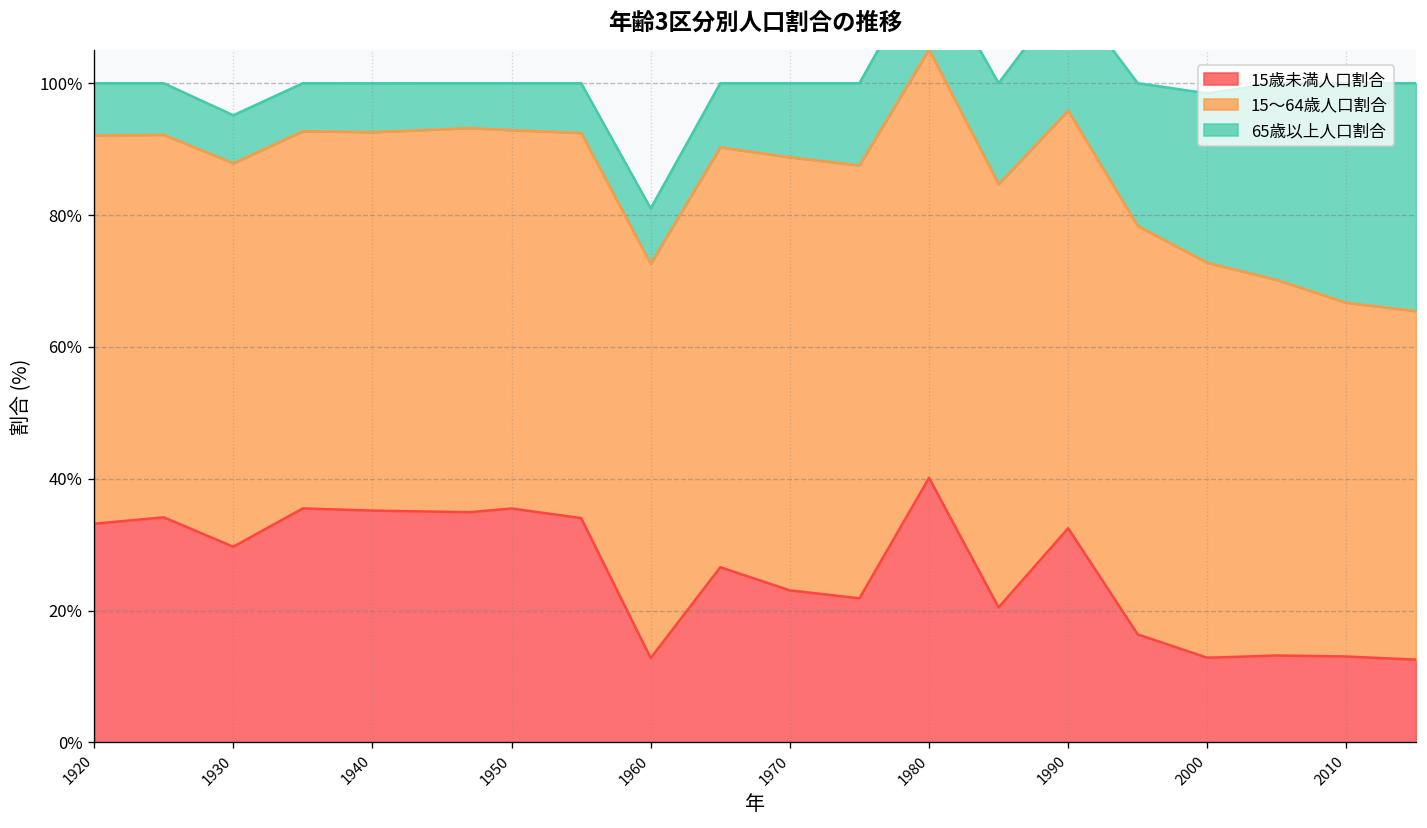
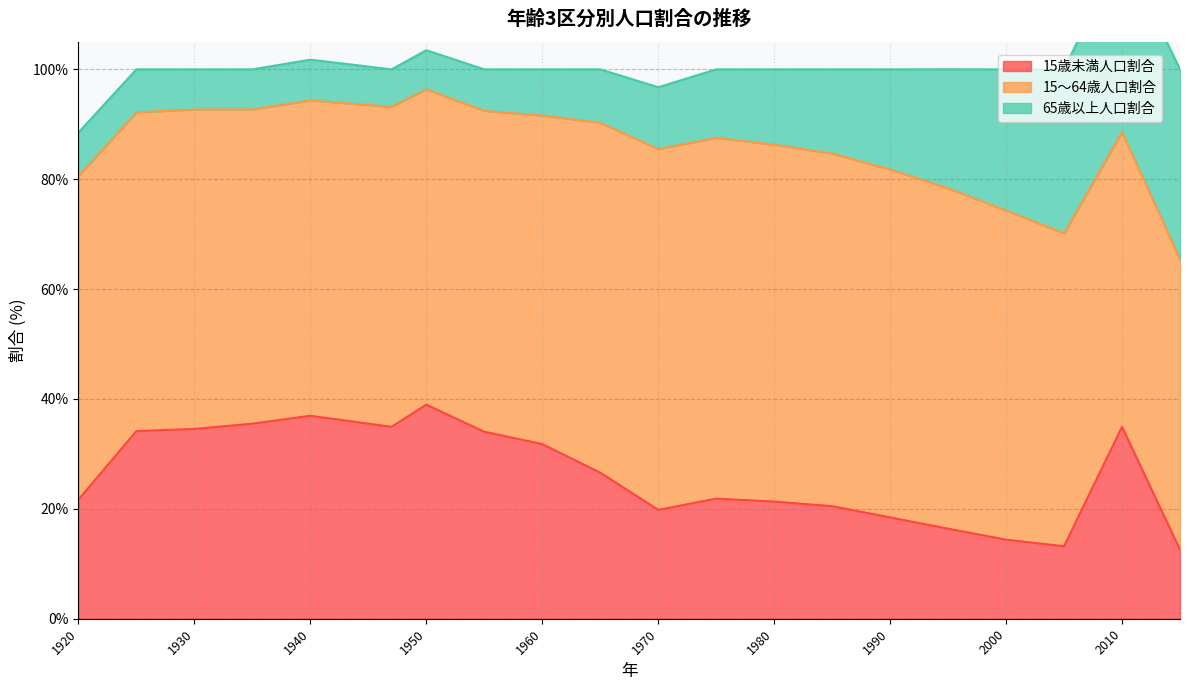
  {
    "15歳未満人口割合": {
-     "1920": "33%",
-     "1930": "30%",
-     "1940": "35%",
-     "1950": "35%",
-     "1960": "13%",
-     "1970": "23%",
-     "1980": "40%",
-     "1990": "32%",
-     "2000": "13%",
-     "2010": "13%"
+     "1920": "22%",
+     "1930": "35%",
+     "1940": "37%",
+     "1950": "39%",
+     "1960": "32%",
+     "1970": "20%",
+     "1980": "21%",
+     "1990": "18%",
+     "2000": "14%",
+     "2010": "35%"
    },
    "15～64歳人口割合": {
      "1920": "59%",
      "1930": "58%",
      "1940": "57%",
      "1950": "57%",
      "1960": "60%",
      "1970": "66%",
      "1980": "65%",
      "1990": "63%",
      "2000": "60%",
      "2010": "54%"
    },
    "65歳以上人口割合": {
      "1920": "8%",
      "1930": "7%",
      "1940": "7%",
      "1950": "7%",
      "1960": "8%",
      "1970": "11%"
    }
  }
